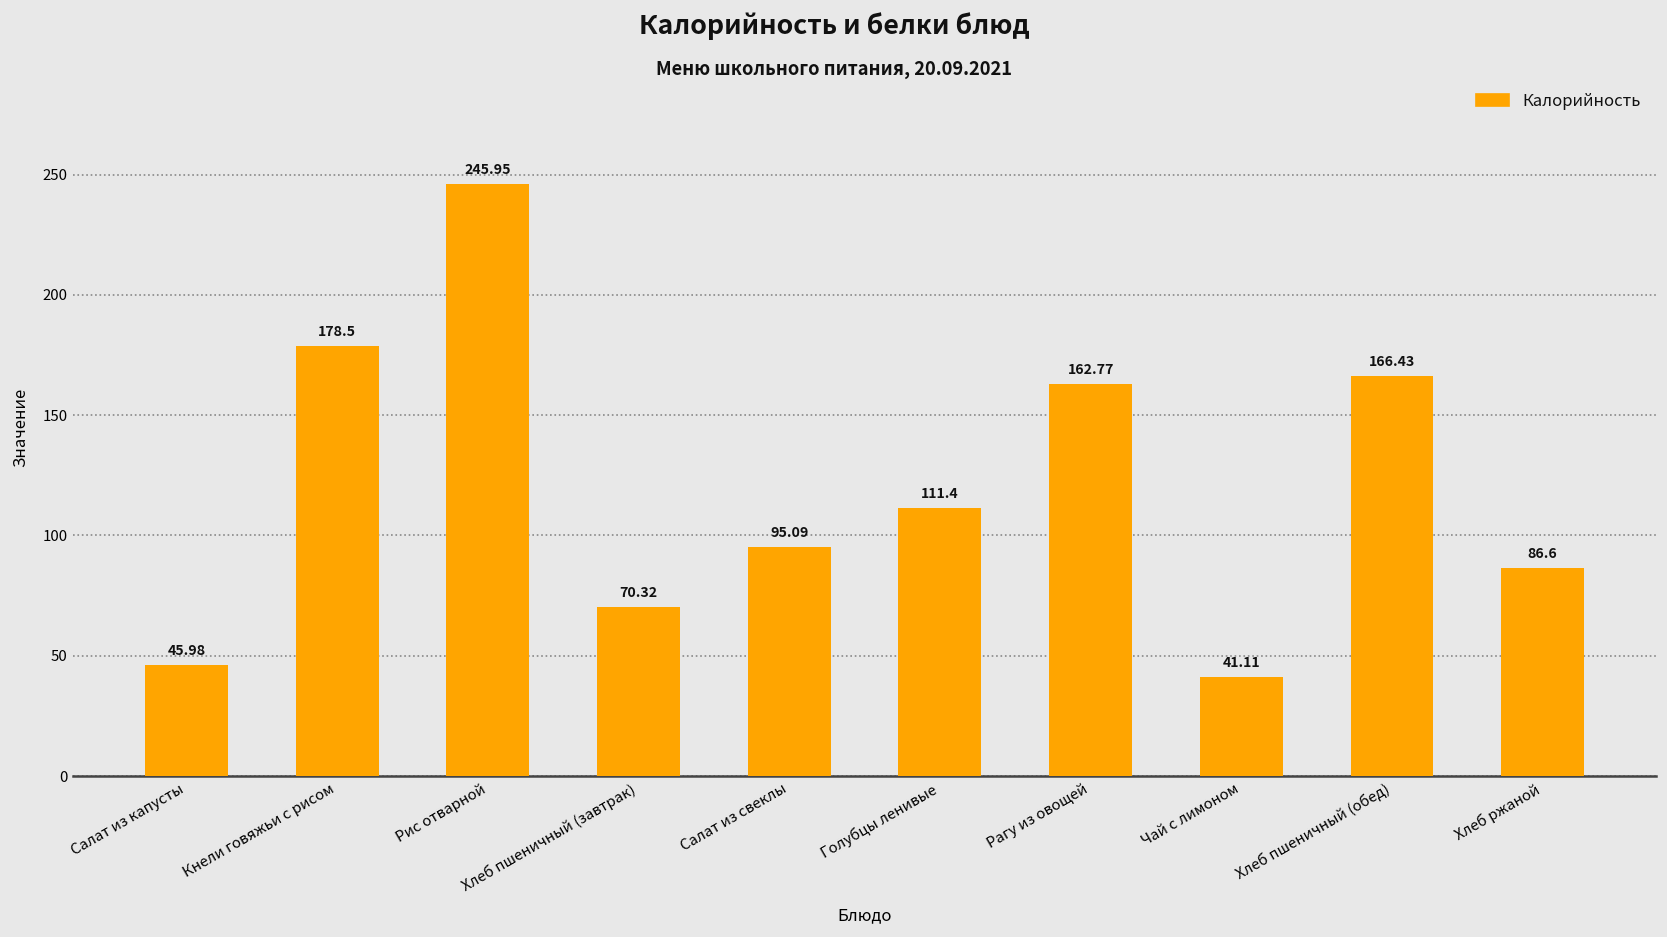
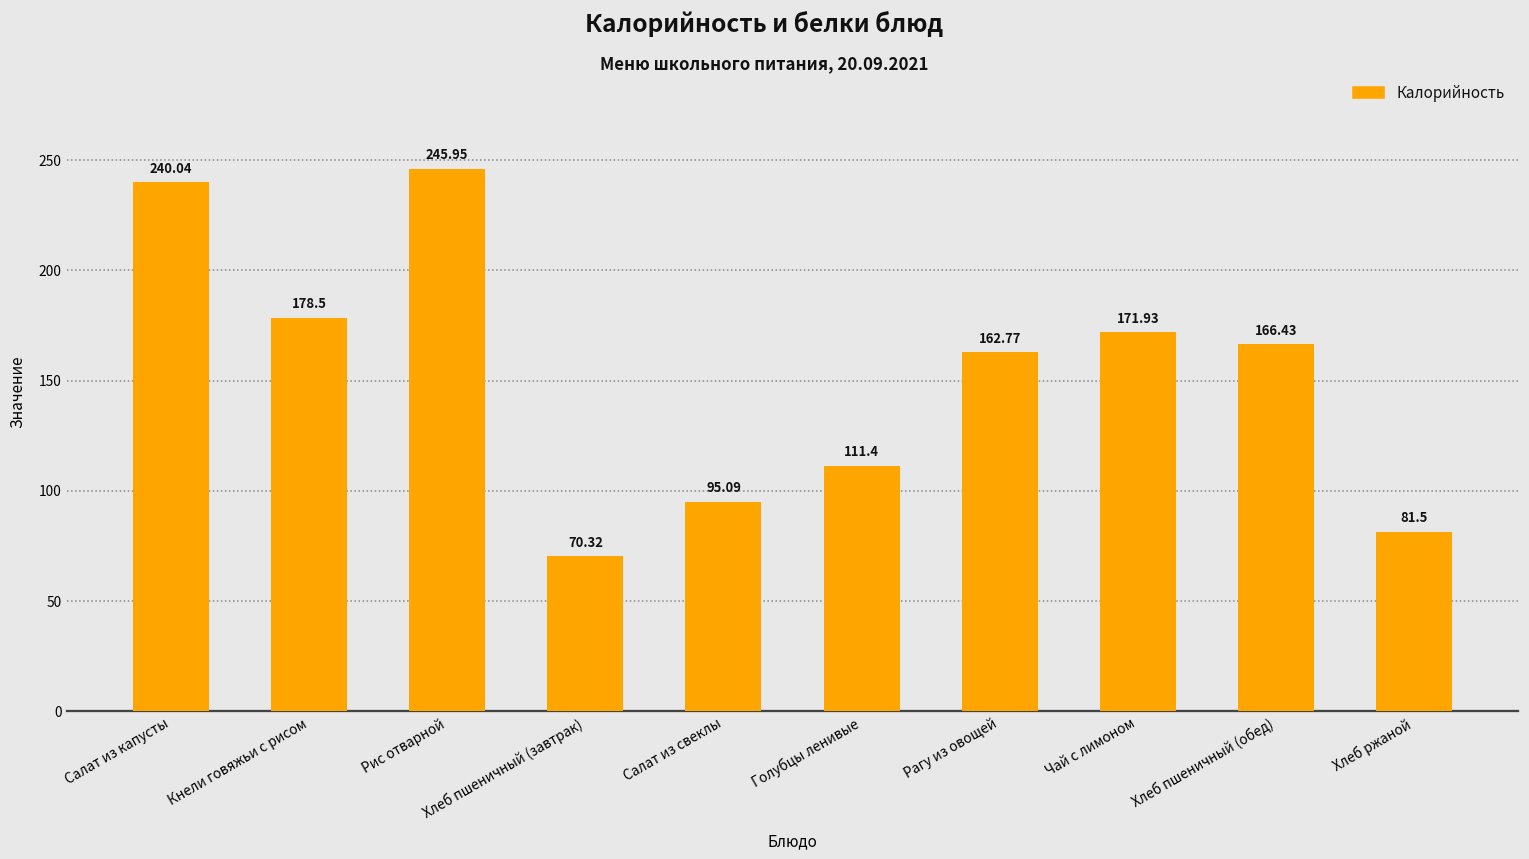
  {
-   "Салат из капусты": 45.98,
+   "Салат из капусты": 240.04,
    "Кнели говяжьи с рисом": 178.5,
    "Рис отварной": 245.95,
    "Хлеб пшеничный (завтрак)": 70.32,
    "Салат из свеклы": 95.09,
    "Голубцы ленивые": 111.4,
    "Рагу из овощей": 162.77,
-   "Чай с лимоном": 41.11,
+   "Чай с лимоном": 171.93,
    "Хлеб пшеничный (обед)": 166.43,
-   "Хлеб ржаной": 86.6
+   "Хлеб ржаной": 81.5
  }
